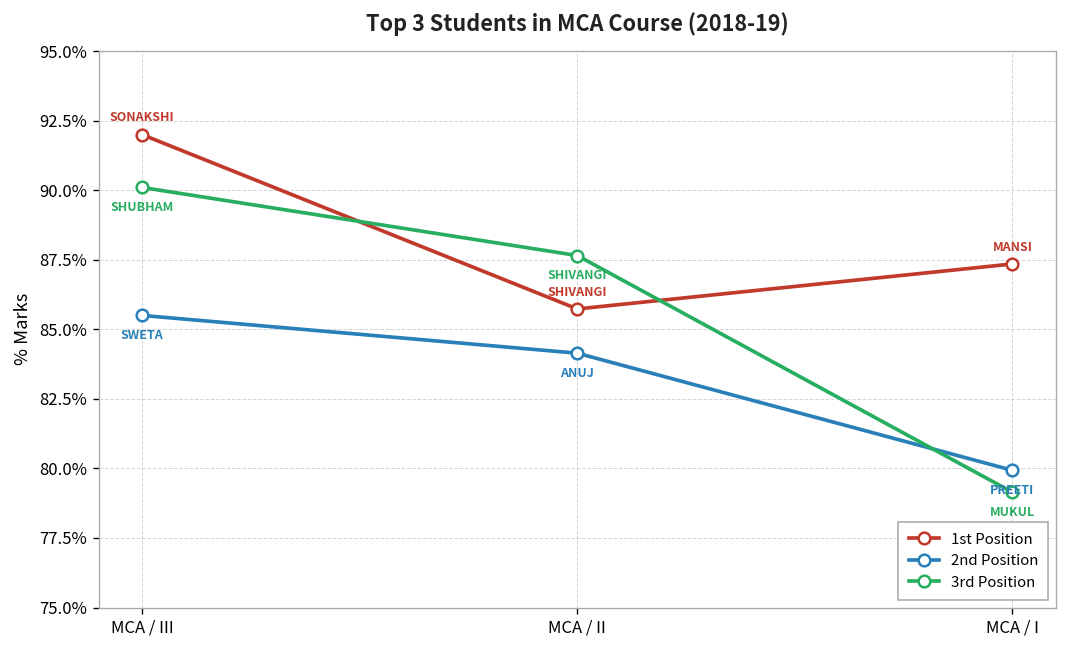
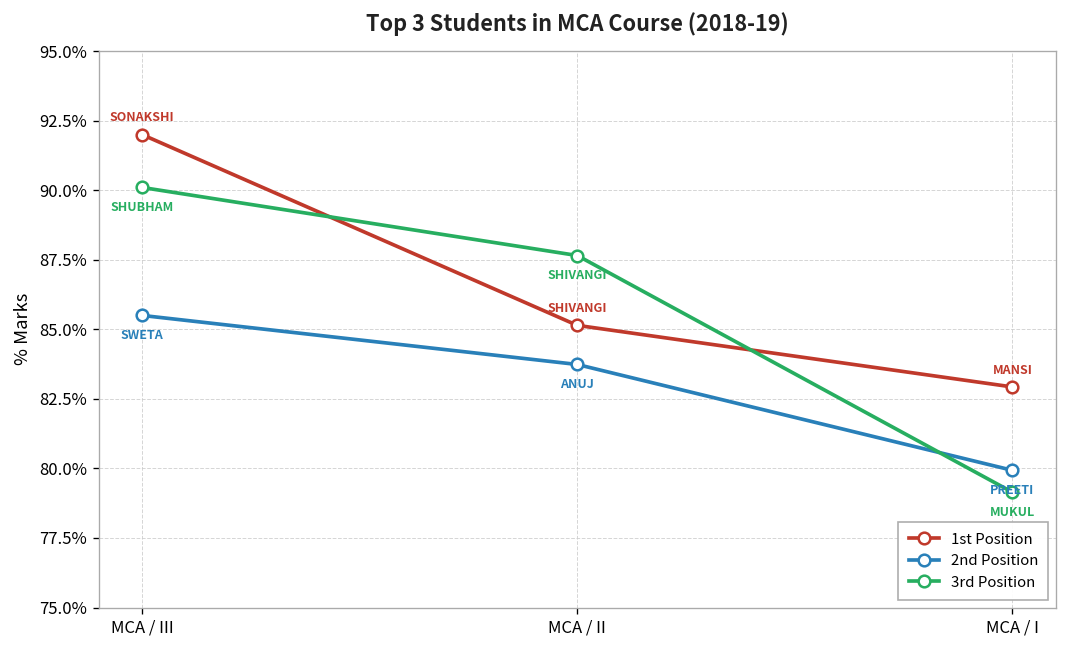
  {
    "1st Position": {
      "MCA / III": "92.0%",
-     "MCA / II": "85.7%",
-     "MCA / I": "87.4%"
+     "MCA / II": "85.1%",
+     "MCA / I": "82.9%"
    },
    "2nd Position": {
      "MCA / III": "85.5%",
-     "MCA / II": "84.1%",
+     "MCA / II": "83.7%",
      "MCA / I": "79.9%"
    },
    "3rd Position": {
      "MCA / III": "90.1%",
      "MCA / II": "87.7%",
      "MCA / I": "79.1%"
    }
  }
